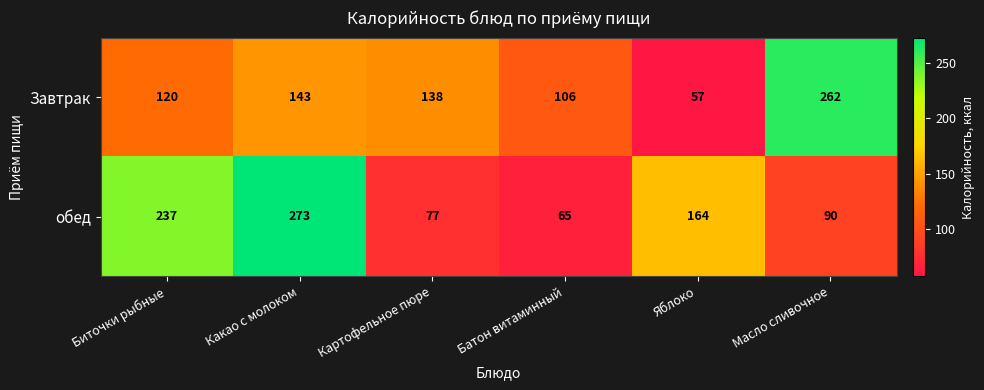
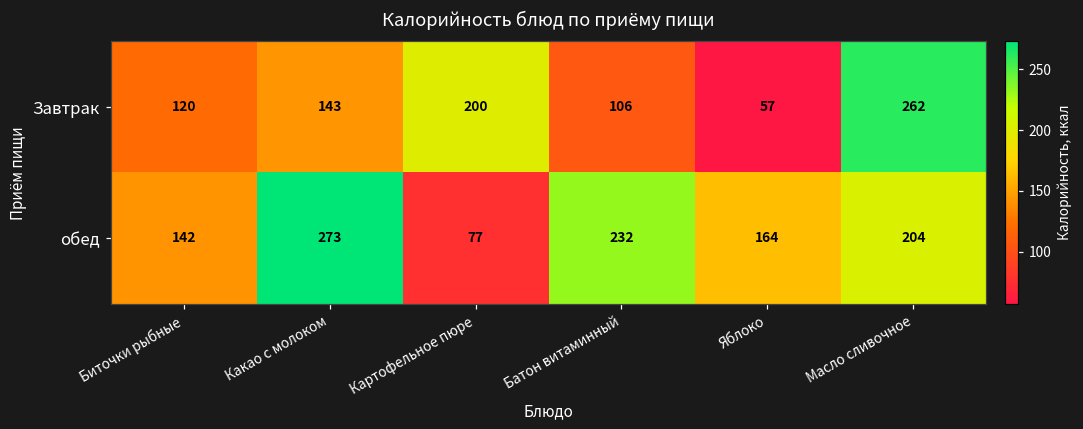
  {
    "Завтрак": {
      "Биточки рыбные": 120,
      "Какао с молоком": 143,
-     "Картофельное пюре": 138,
+     "Картофельное пюре": 200,
      "Батон витаминный": 106,
      "Яблоко": 57,
      "Масло сливочное": 262
    },
    "обед": {
-     "Биточки рыбные": 237,
+     "Биточки рыбные": 142,
      "Какао с молоком": 273,
      "Картофельное пюре": 77,
-     "Батон витаминный": 65,
+     "Батон витаминный": 232,
      "Яблоко": 164,
-     "Масло сливочное": 90
+     "Масло сливочное": 204
    }
  }
